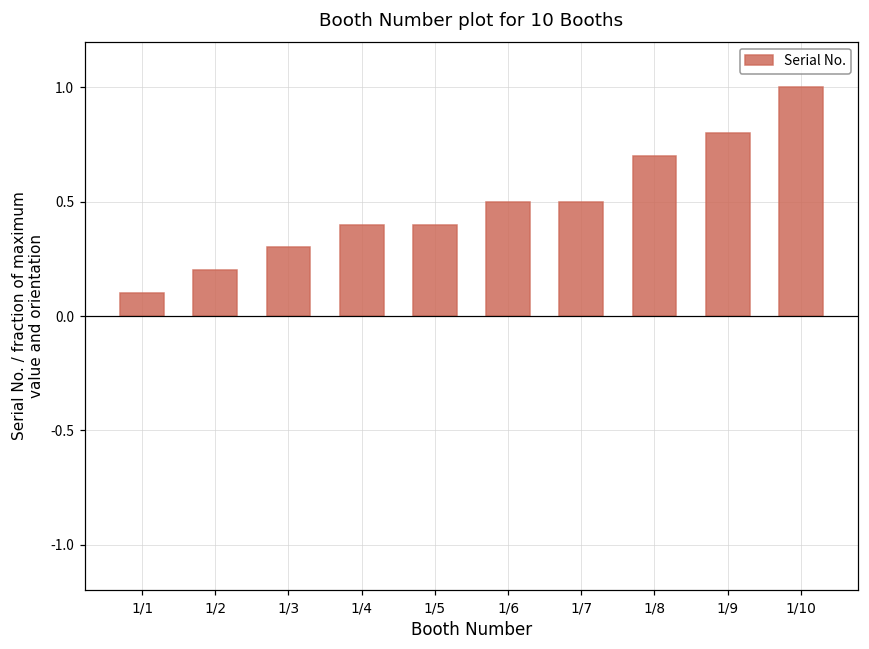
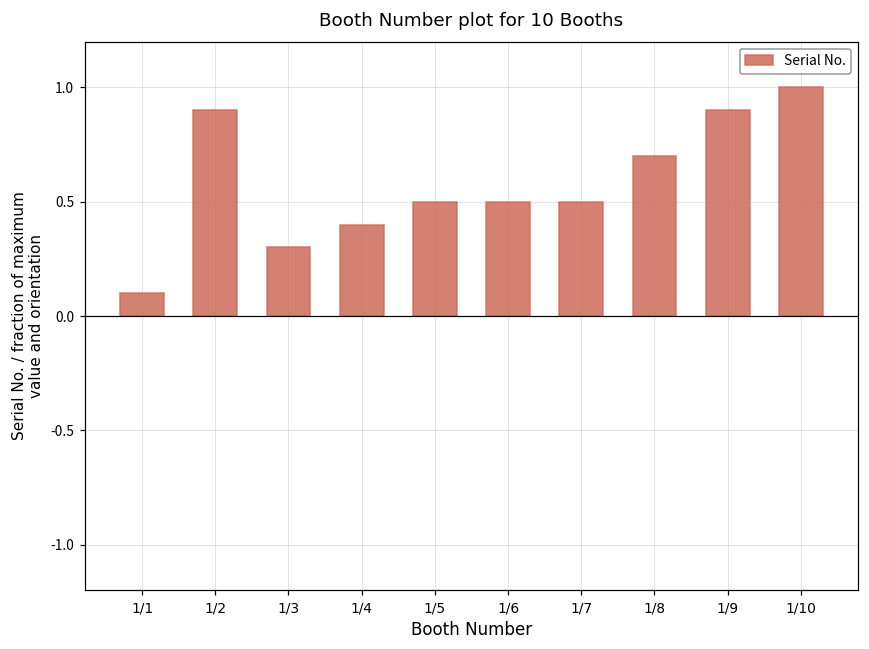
  {
    "1/1": 0.10,
-   "1/2": 0.20,
+   "1/2": 0.90,
    "1/3": 0.30,
    "1/4": 0.40,
-   "1/5": 0.40,
+   "1/5": 0.50,
    "1/6": 0.50,
    "1/7": 0.50,
    "1/8": 0.70,
-   "1/9": 0.80,
+   "1/9": 0.90,
    "1/10": 1.00
  }
